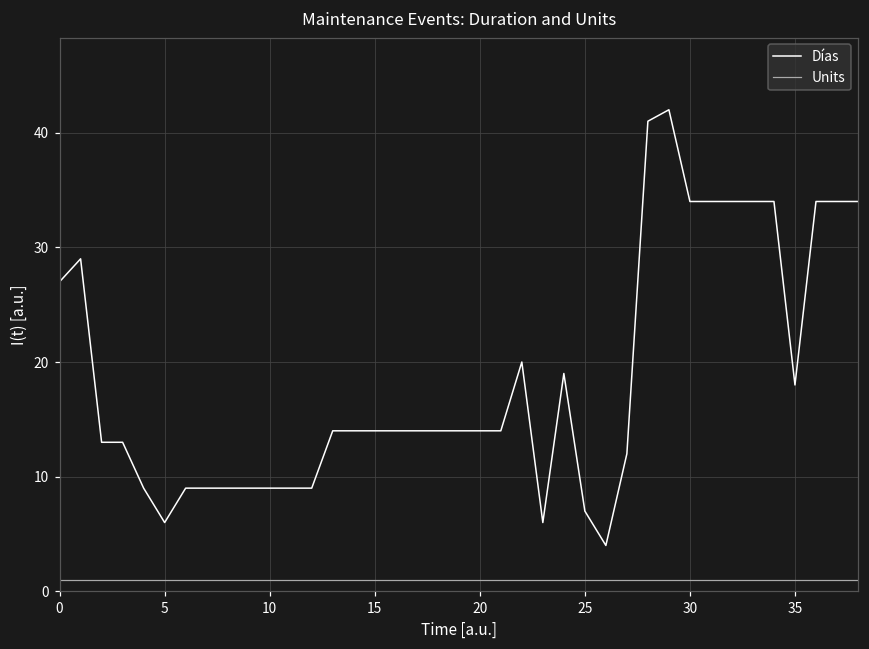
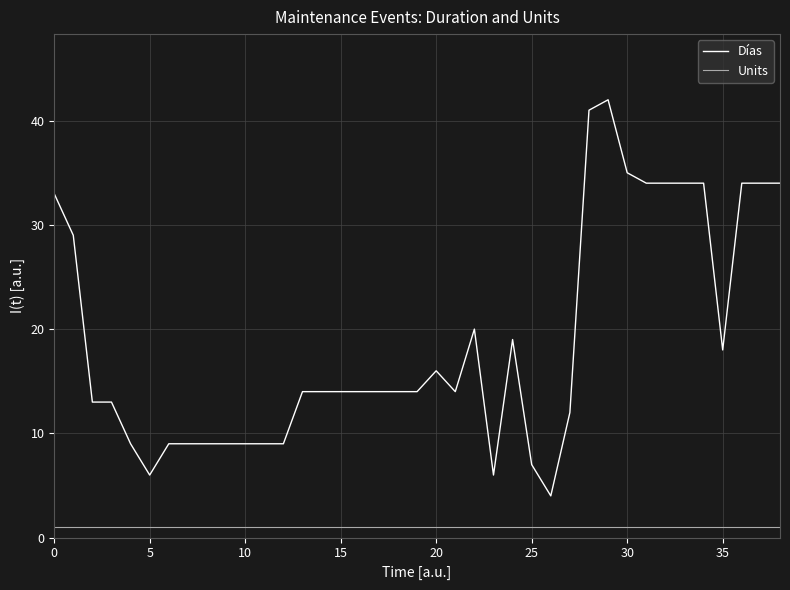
  {
    "Días": {
-     "0": 27,
+     "0": 33,
      "5": 6,
      "10": 9,
      "15": 14,
-     "20": 14,
+     "20": 16,
      "25": 7,
-     "30": 34,
+     "30": 35,
      "35": 18
    },
    "Units": {
      "0": 1,
      "5": 1,
      "10": 1,
      "15": 1,
      "20": 1,
      "25": 1,
      "30": 1,
      "35": 1
    }
  }
